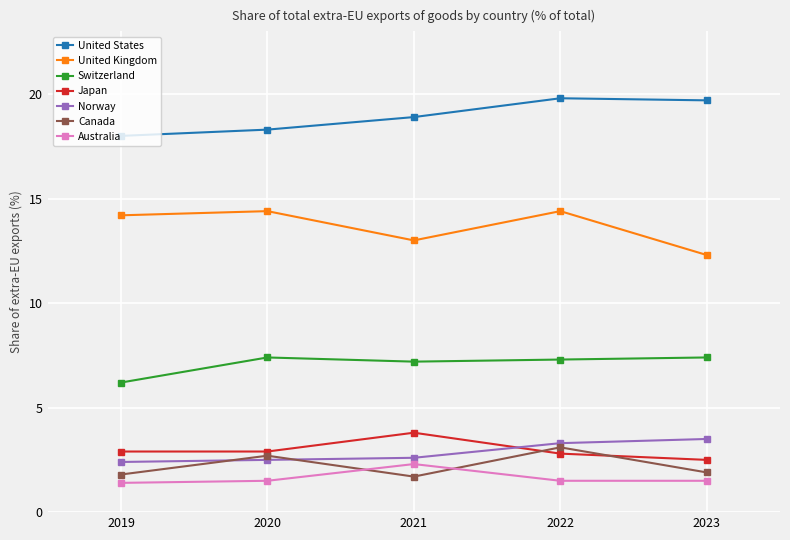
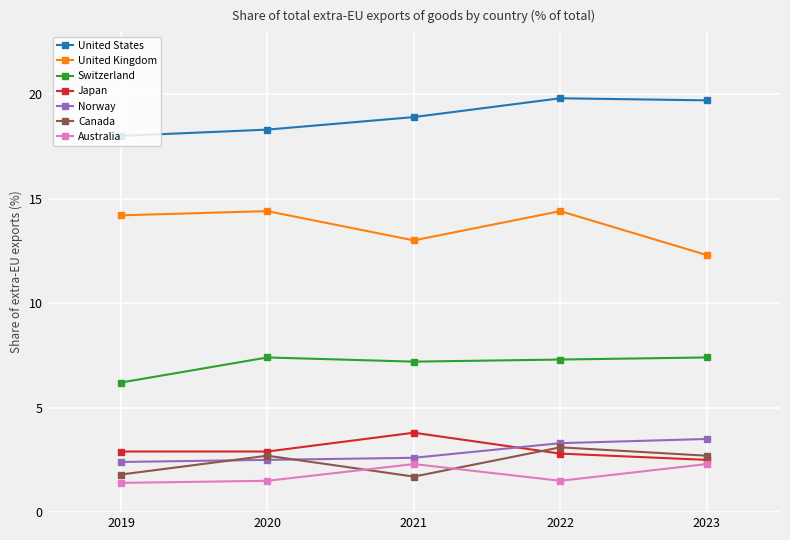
  {
    "United States": {
      "2020": 18.3,
      "2021": 18.9,
      "2022": 19.8,
      "2023": 19.7
    },
    "United Kingdom": {
      "2019": 14.2,
      "2020": 14.4,
      "2021": 13.0,
      "2022": 14.4,
      "2023": 12.3
    },
    "Switzerland": {
      "2019": 6.2,
      "2020": 7.4,
      "2021": 7.2,
      "2022": 7.3,
      "2023": 7.4
    },
    "Japan": {
      "2019": 2.9,
      "2020": 2.9,
      "2021": 3.8,
      "2022": 2.8,
      "2023": 2.5
    },
    "Norway": {
      "2019": 2.4,
      "2020": 2.5,
      "2021": 2.6,
      "2022": 3.3,
      "2023": 3.5
    },
    "Canada": {
      "2019": 1.8,
      "2020": 2.7,
      "2021": 1.7,
      "2022": 3.1,
-     "2023": 1.9
+     "2023": 2.7
    },
    "Australia": {
      "2019": 1.4,
      "2020": 1.5,
      "2021": 2.3,
      "2022": 1.5,
-     "2023": 1.5
+     "2023": 2.3
    }
  }
